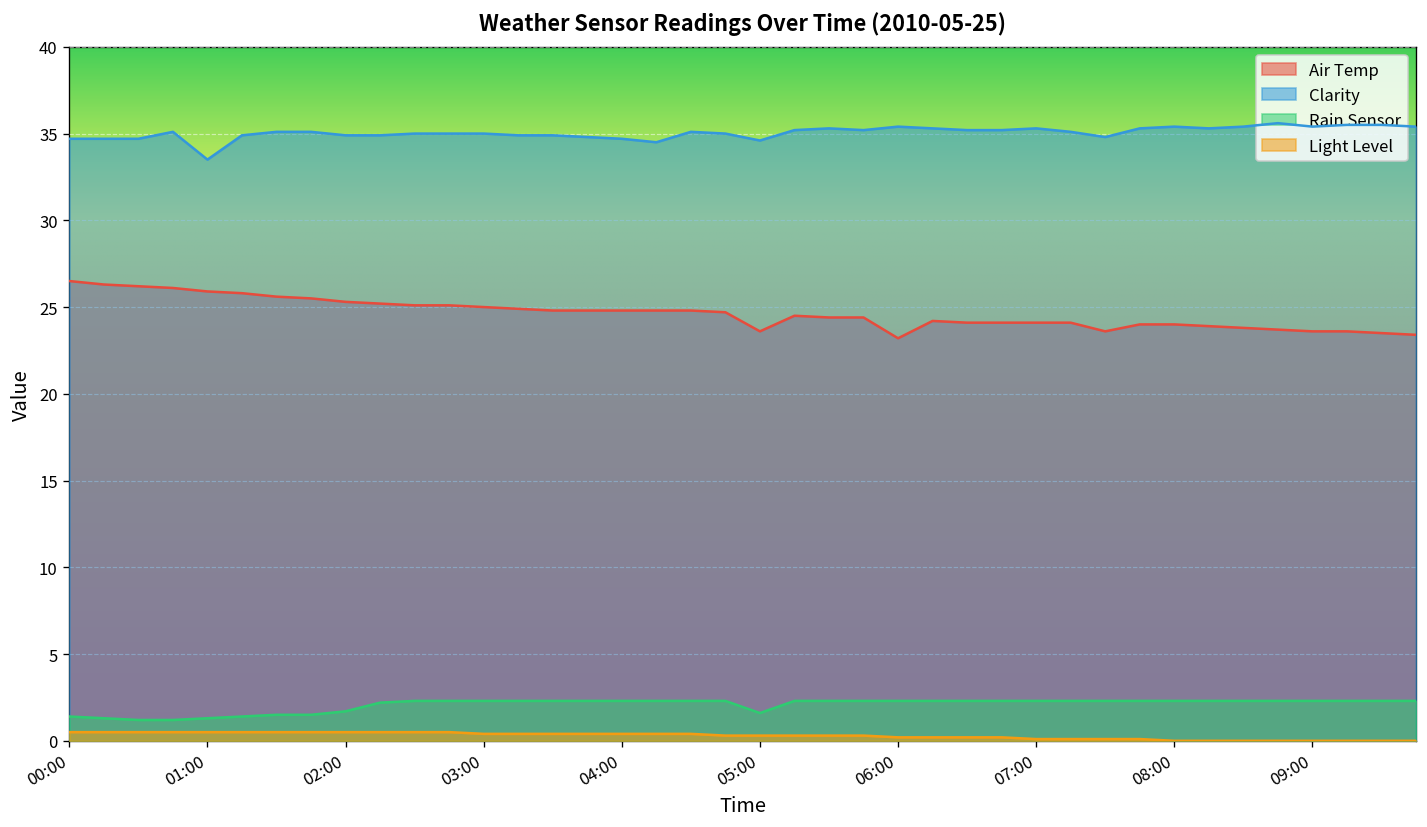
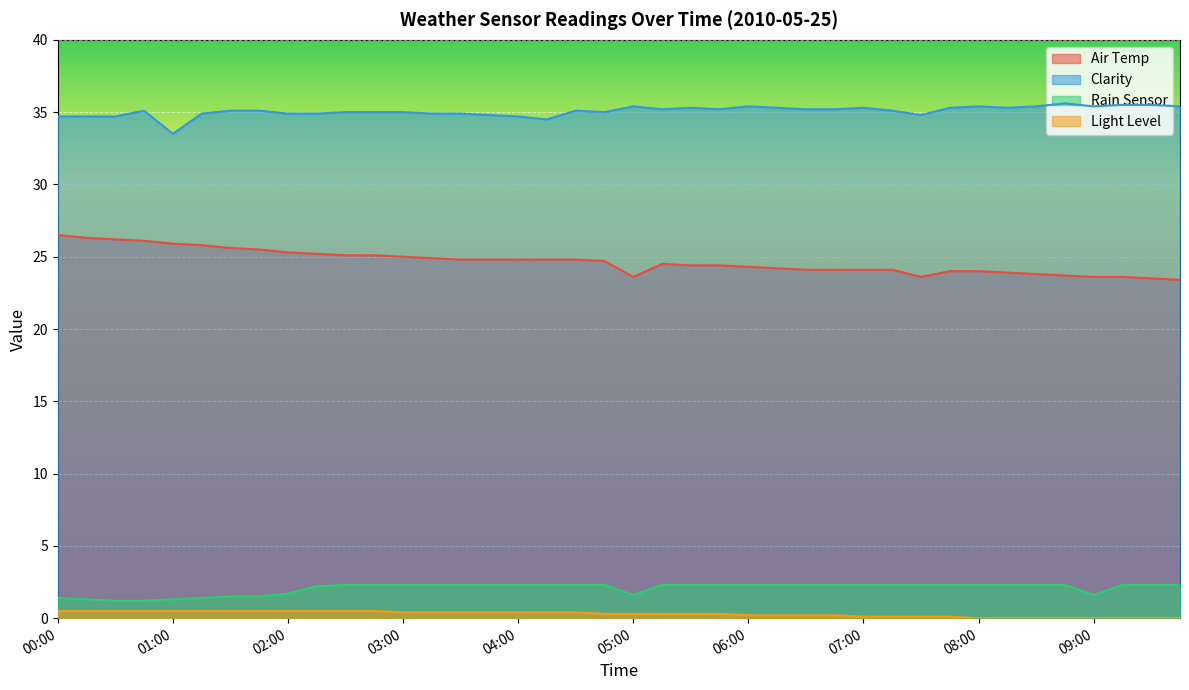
  {
    "Air Temp": {
      "00:00": 26.5,
      "01:00": 25.9,
      "02:00": 25.3,
      "03:00": 25.0,
      "04:00": 24.8,
      "05:00": 23.6,
-     "06:00": 23.2,
+     "06:00": 24.3,
      "07:00": 24.1,
      "08:00": 24.0,
      "09:00": 23.6
    },
    "Clarity": {
      "00:00": 34.7,
      "01:00": 33.5,
      "02:00": 34.9,
      "03:00": 35.0,
      "04:00": 34.7,
-     "05:00": 34.6,
+     "05:00": 35.4,
      "06:00": 35.4,
      "07:00": 35.3,
      "08:00": 35.4
    },
    "Rain Sensor": {
      "00:00": 1.4,
      "01:00": 1.3,
      "02:00": 1.7,
      "03:00": 2.3,
      "04:00": 2.3,
      "05:00": 1.6,
      "06:00": 2.3,
      "07:00": 2.3,
      "08:00": 2.3,
-     "09:00": 2.3
+     "09:00": 1.6
    },
    "Light Level": {
      "00:00": 0.5,
      "01:00": 0.5,
      "02:00": 0.5,
      "03:00": 0.4,
      "04:00": 0.4,
      "05:00": 0.3,
      "06:00": 0.2,
      "07:00": 0.1,
      "08:00": 0.0,
      "09:00": 0.0
    }
  }
